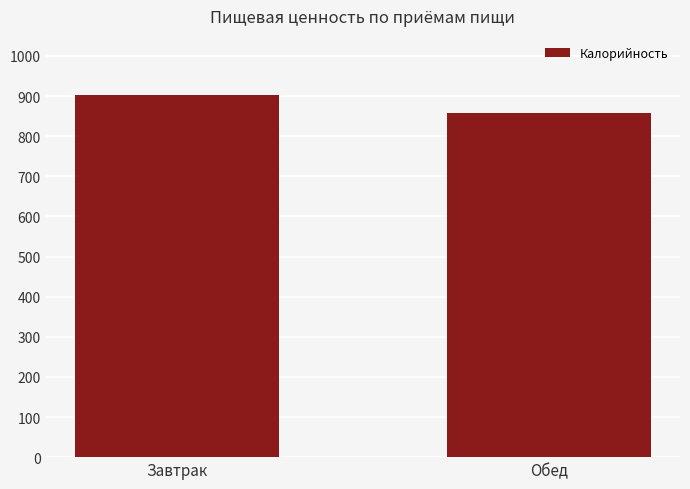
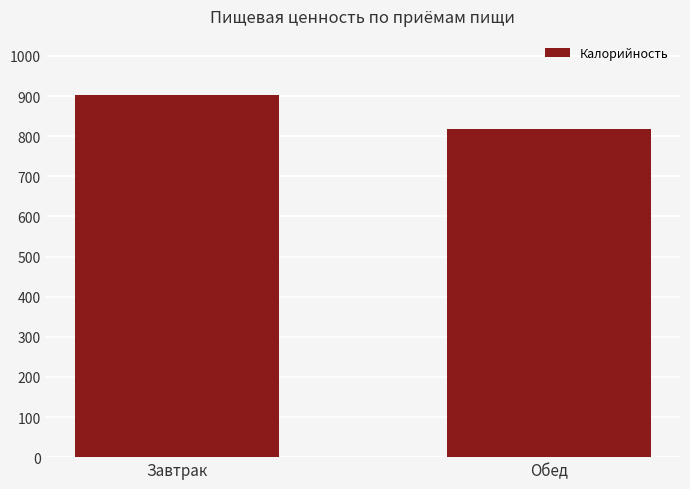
  {
    "Завтрак": 900,
-   "Обед": 860
+   "Обед": 820
  }
